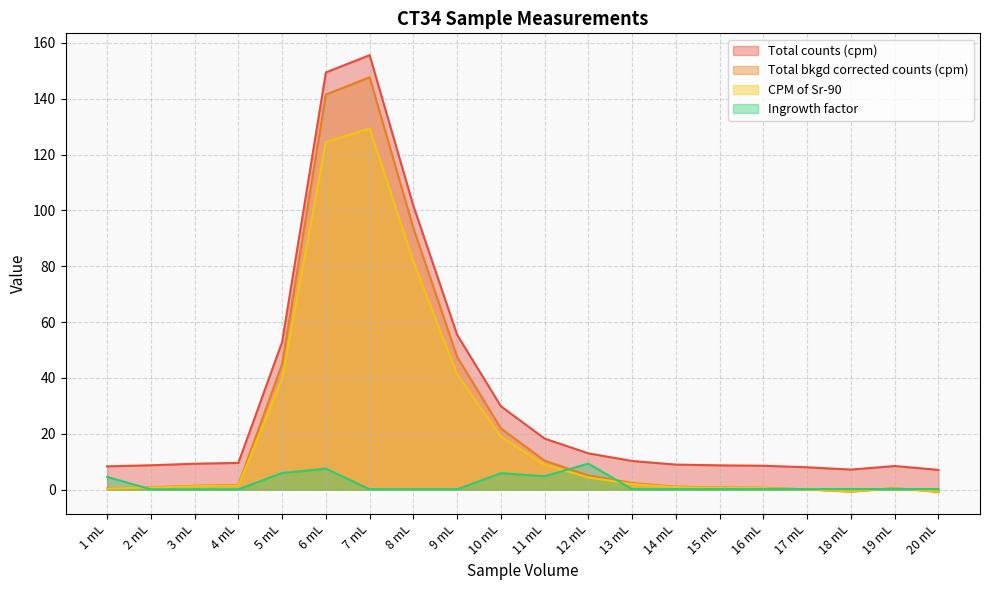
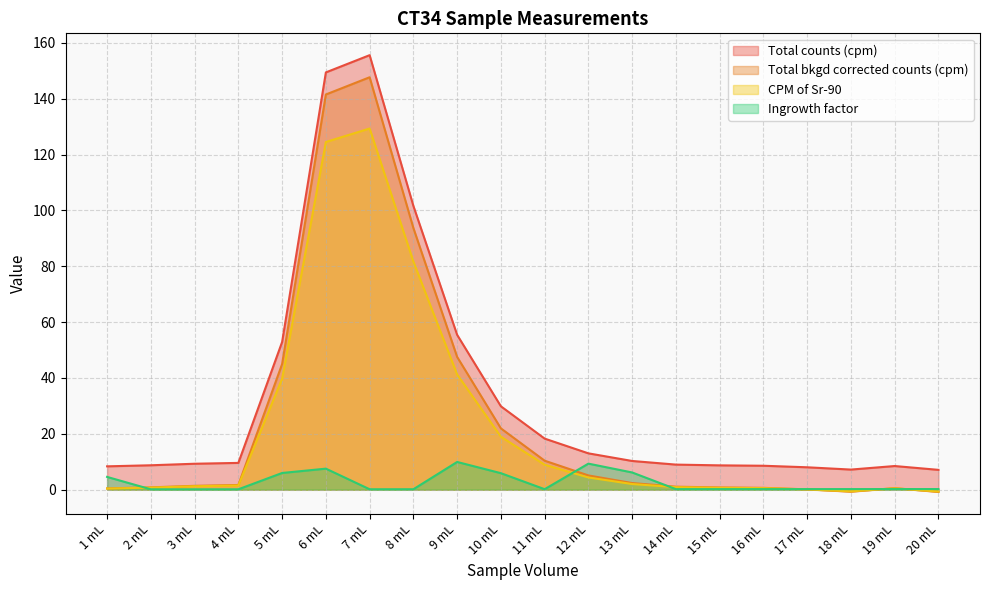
  {
    "Ingrowth factor": {
      "1 mL": 5,
      "3 mL": 0,
      "4 mL": 0,
      "5 mL": 6,
      "6 mL": 8,
      "7 mL": 0,
      "8 mL": 0,
-     "9 mL": 0,
+     "9 mL": 10,
      "10 mL": 6,
-     "11 mL": 5,
+     "11 mL": 0,
      "12 mL": 9,
-     "13 mL": 0
+     "13 mL": 6
    }
  }
